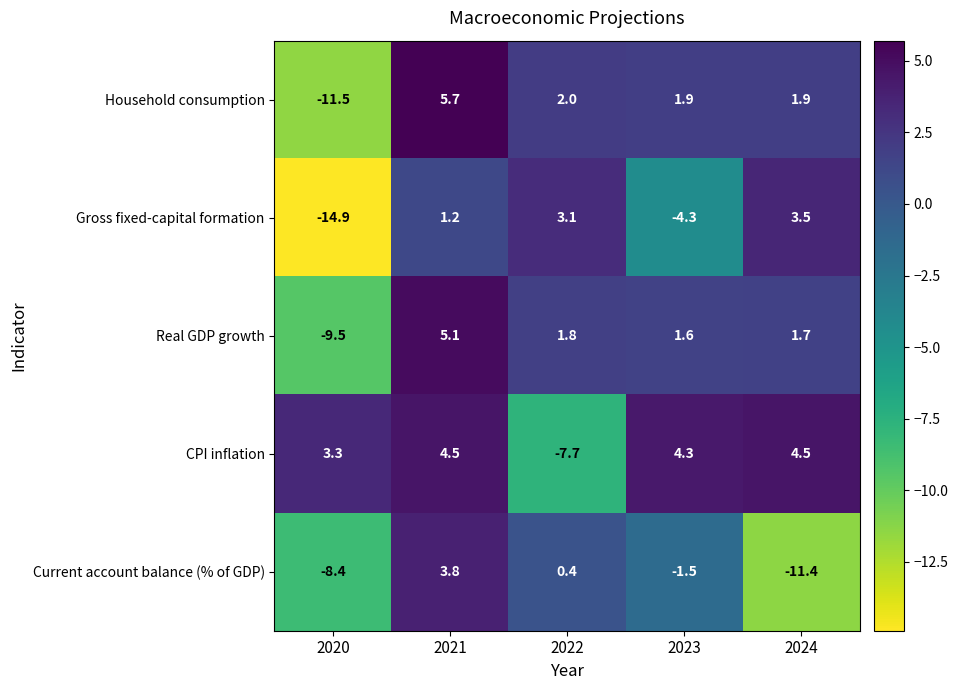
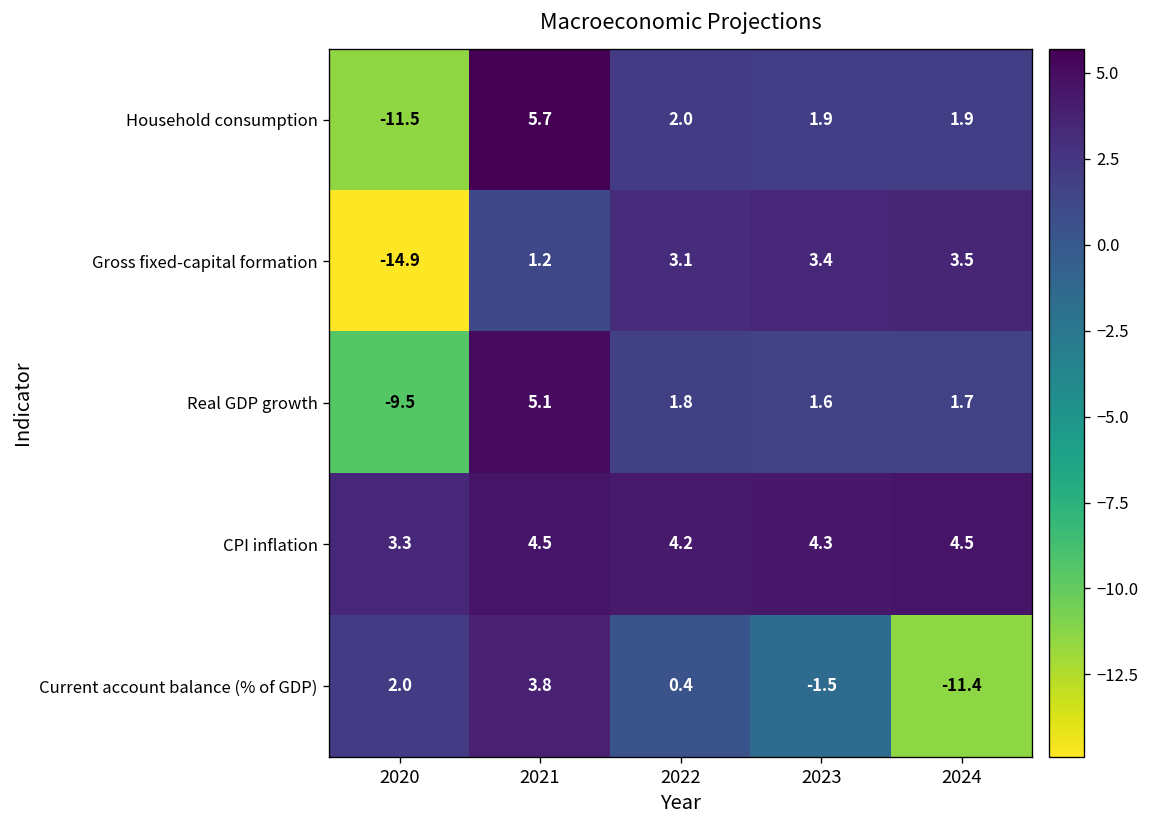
  {
    "Household consumption": {
      "2020": -11.5,
      "2021": 5.7,
      "2022": 2.0,
      "2023": 1.9,
      "2024": 1.9
    },
    "Gross fixed-capital formation": {
      "2020": -14.9,
      "2021": 1.2,
      "2022": 3.1,
-     "2023": -4.3,
+     "2023": 3.4,
      "2024": 3.5
    },
    "Real GDP growth": {
      "2020": -9.5,
      "2021": 5.1,
      "2022": 1.8,
      "2023": 1.6,
      "2024": 1.7
    },
    "CPI inflation": {
      "2020": 3.3,
      "2021": 4.5,
-     "2022": -7.7,
+     "2022": 4.2,
      "2023": 4.3,
      "2024": 4.5
    },
    "Current account balance (% of GDP)": {
-     "2020": -8.4,
+     "2020": 2.0,
      "2021": 3.8,
      "2022": 0.4,
      "2023": -1.5,
      "2024": -11.4
    }
  }
